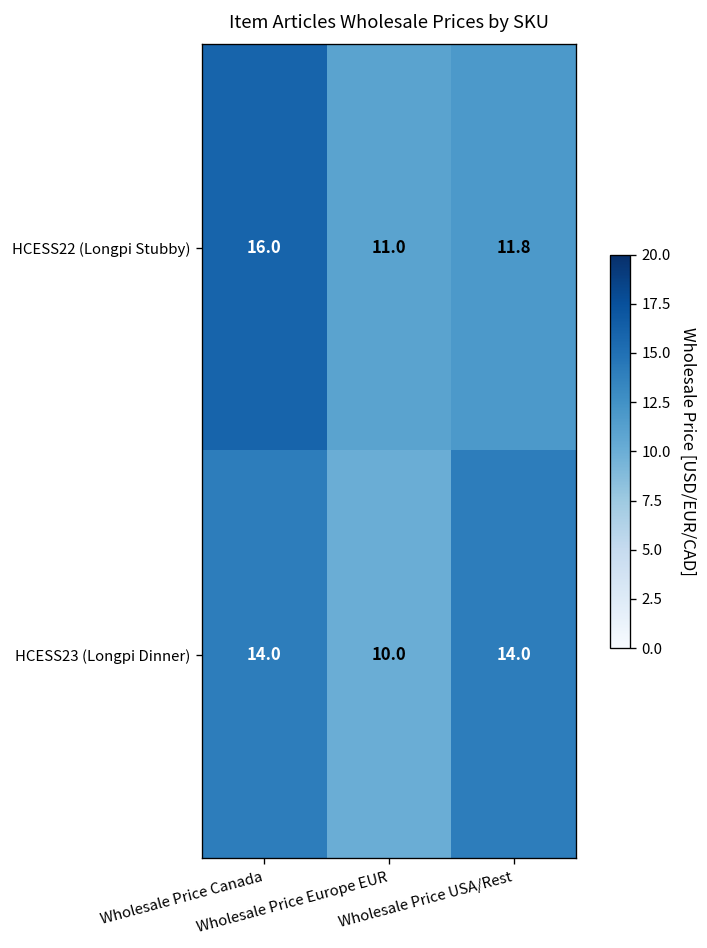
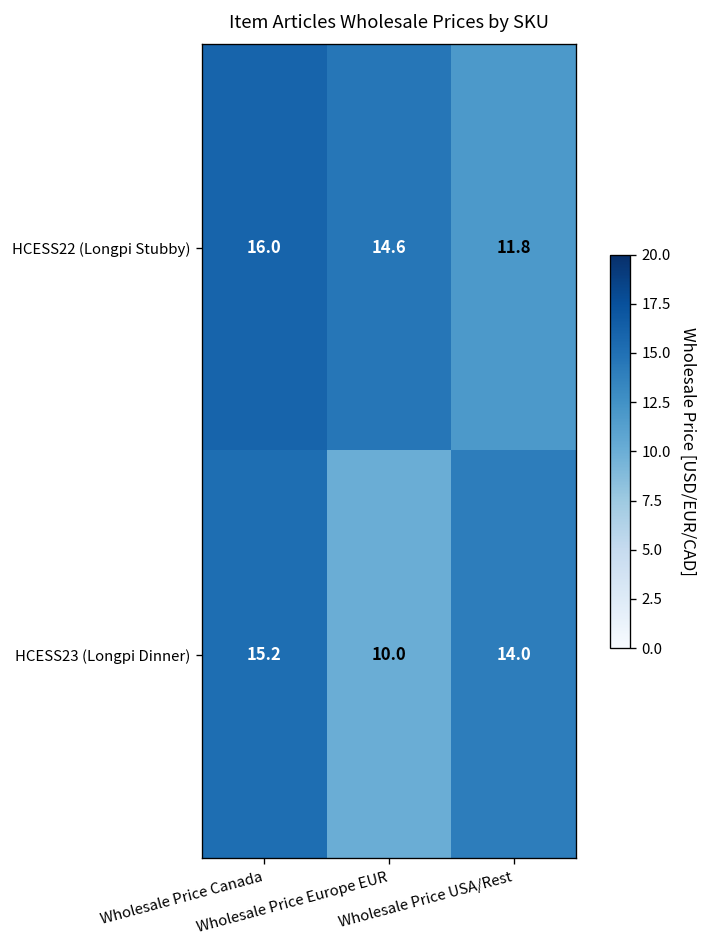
  {
    "HCESS22 (Longpi Stubby)": {
      "Wholesale Price Canada": 16.0,
-     "Wholesale Price Europe EUR": 11.0,
+     "Wholesale Price Europe EUR": 14.6,
      "Wholesale Price USA/Rest": 11.8
    },
    "HCESS23 (Longpi Dinner)": {
-     "Wholesale Price Canada": 14.0,
+     "Wholesale Price Canada": 15.2,
      "Wholesale Price Europe EUR": 10.0,
      "Wholesale Price USA/Rest": 14.0
    }
  }
